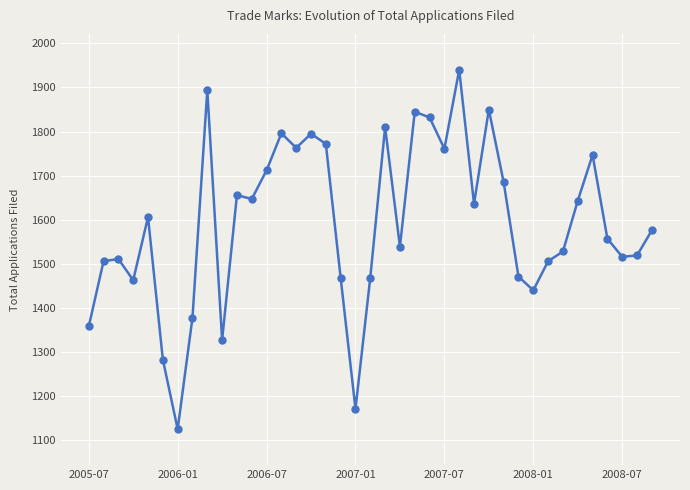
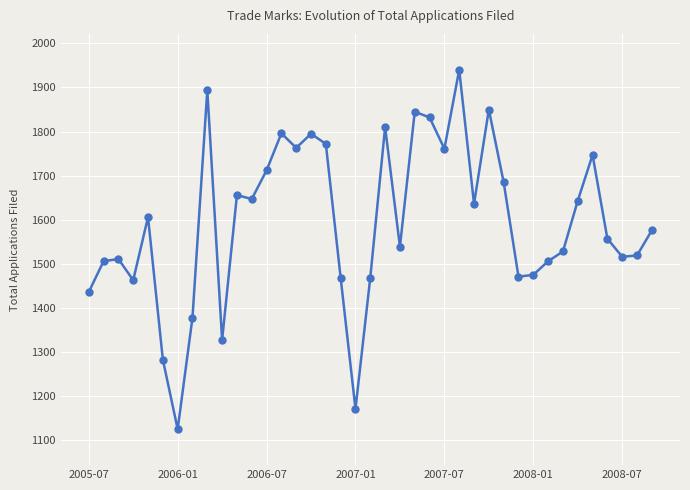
  {
-   "2005-07": 1360,
+   "2005-07": 1440,
    "2006-01": 1130,
    "2006-07": 1710,
    "2007-01": 1170,
    "2007-07": 1760,
-   "2008-01": 1440,
+   "2008-01": 1480,
    "2008-07": 1520
  }
